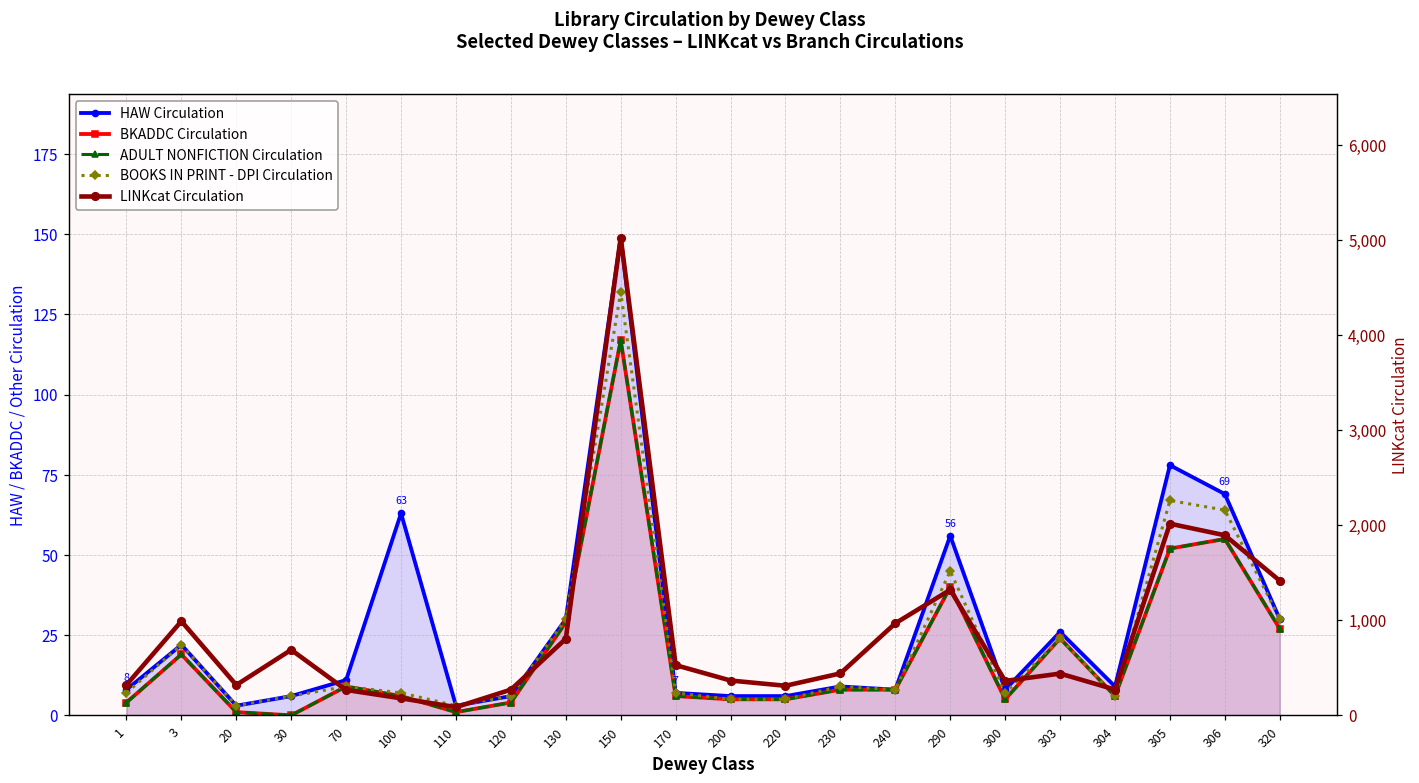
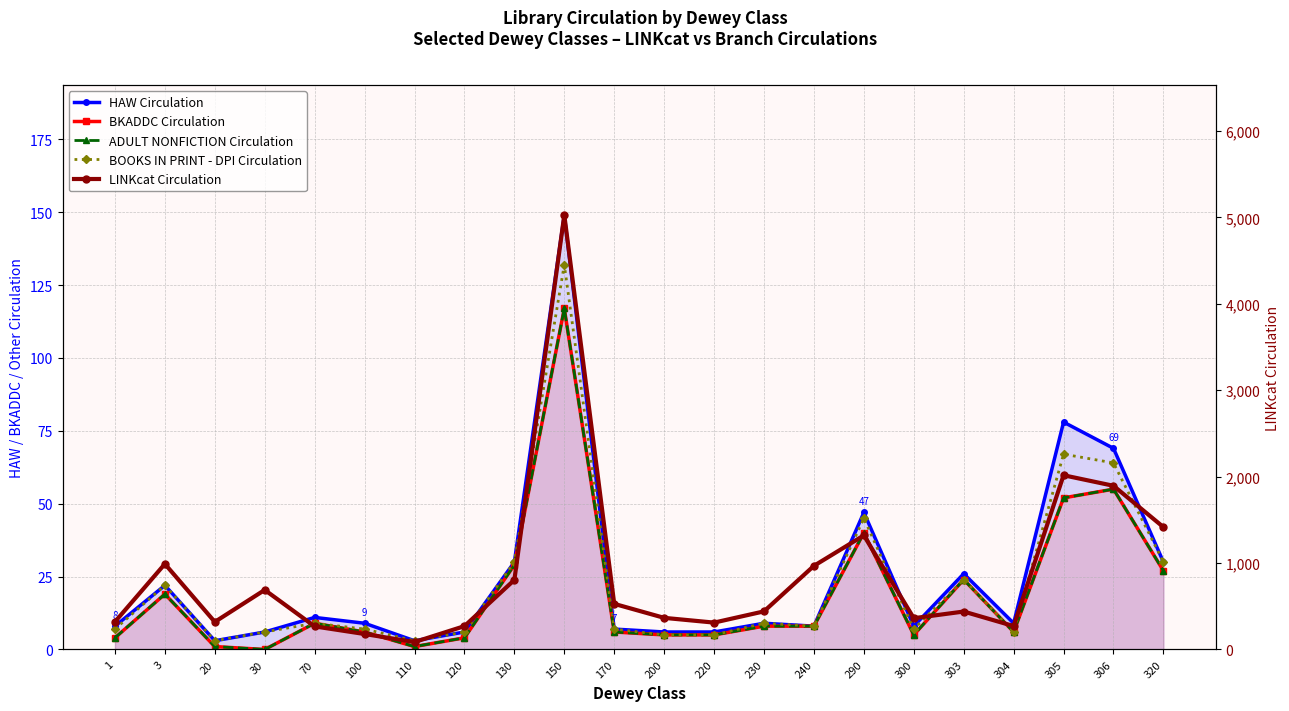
  {
    "HAW Circulation": {
-     "100": 63,
-     "290": 56,
+     "100": 9,
+     "290": 47,
      "306": 69
    }
  }
